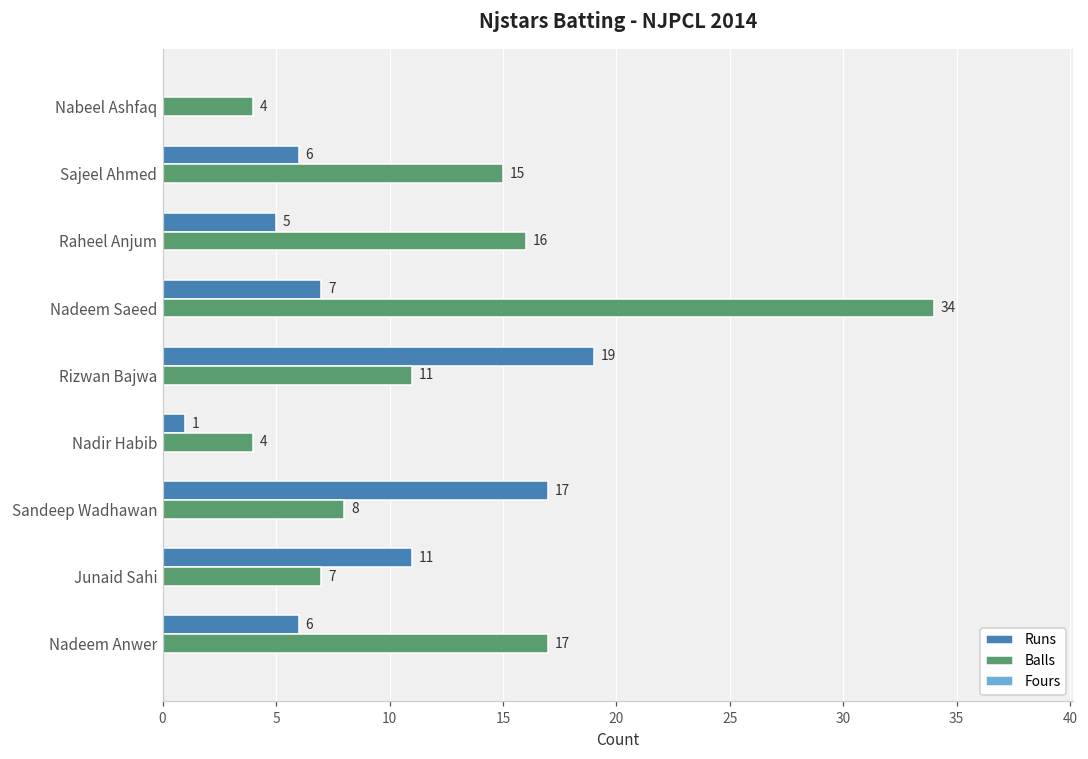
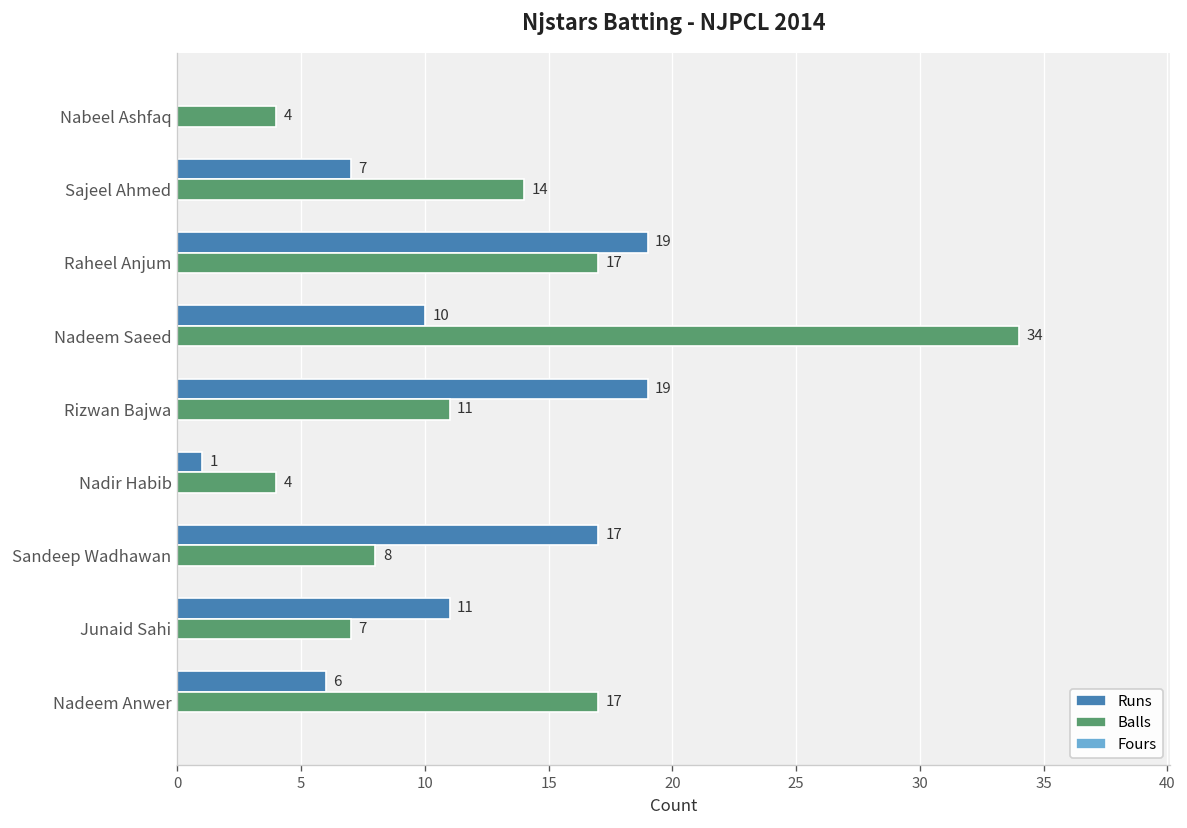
  {
    "Runs": {
-     "Sajeel Ahmed": 6,
-     "Raheel Anjum": 5,
-     "Nadeem Saeed": 7,
+     "Sajeel Ahmed": 7,
+     "Raheel Anjum": 19,
+     "Nadeem Saeed": 10,
      "Rizwan Bajwa": 19,
      "Nadir Habib": 1,
      "Sandeep Wadhawan": 17,
      "Junaid Sahi": 11,
      "Nadeem Anwer": 6
    },
    "Balls": {
      "Nabeel Ashfaq": 4,
-     "Sajeel Ahmed": 15,
-     "Raheel Anjum": 16,
+     "Sajeel Ahmed": 14,
+     "Raheel Anjum": 17,
      "Nadeem Saeed": 34,
      "Rizwan Bajwa": 11,
      "Nadir Habib": 4,
      "Sandeep Wadhawan": 8,
      "Junaid Sahi": 7,
      "Nadeem Anwer": 17
    },
    "Fours": {
      "Nabeel Ashfaq": 0.0,
      "Sajeel Ahmed": 0.0,
      "Raheel Anjum": 0.0,
      "Nadeem Saeed": 0.0,
      "Rizwan Bajwa": 0.0,
      "Nadir Habib": 0.0,
      "Sandeep Wadhawan": 0.0,
      "Junaid Sahi": 0.0,
      "Nadeem Anwer": 0.0
    }
  }
